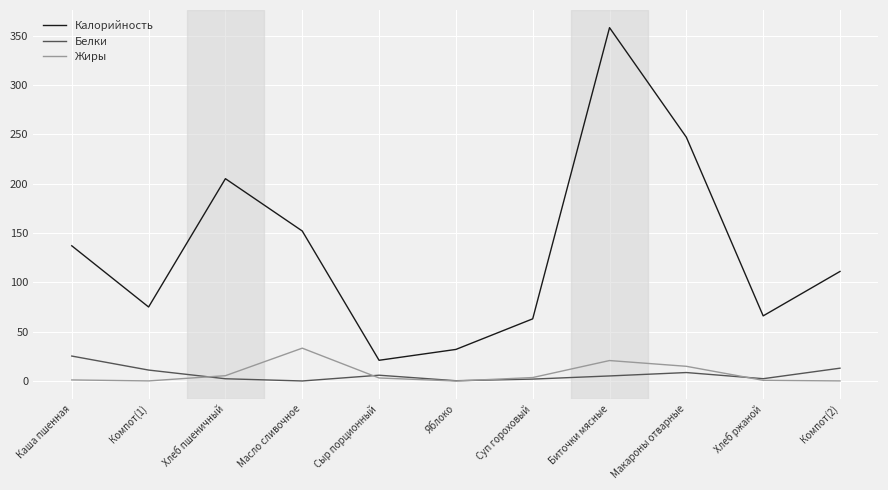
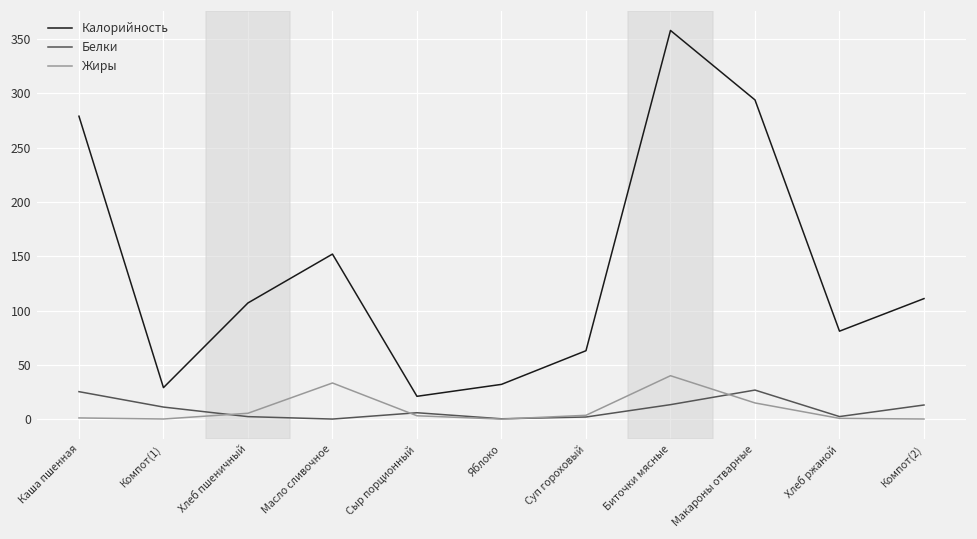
  {
    "Калорийность": {
-     "Каша пшенная": 140,
-     "Компот(1)": 80,
-     "Хлеб пшеничный": 210,
+     "Каша пшенная": 280,
+     "Компот(1)": 30,
+     "Хлеб пшеничный": 110,
      "Масло сливочное": 150,
      "Сыр порционный": 20,
      "Яблоко": 30,
      "Суп гороховый": 60,
      "Биточки мясные": 360,
-     "Макароны отварные": 250,
-     "Хлеб ржаной": 70,
+     "Макароны отварные": 290,
+     "Хлеб ржаной": 80,
      "Компот(2)": 110
    },
    "Белки": {
      "Каша пшенная": 30,
      "Компот(1)": 10,
      "Хлеб пшеничный": 0,
      "Масло сливочное": 0,
      "Сыр порционный": 10,
-     "Биточки мясные": 5,
-     "Макароны отварные": 10,
+     "Биточки мясные": 13,
+     "Макароны отварные": 30,
      "Компот(2)": 10
    },
    "Жиры": {
      "Каша пшенная": 0,
      "Компот(1)": 0,
      "Хлеб пшеничный": 10,
      "Масло сливочное": 30,
      "Сыр порционный": 0,
-     "Биточки мясные": 20,
+     "Биточки мясные": 40,
      "Макароны отварные": 10,
      "Компот(2)": 0
    }
  }
